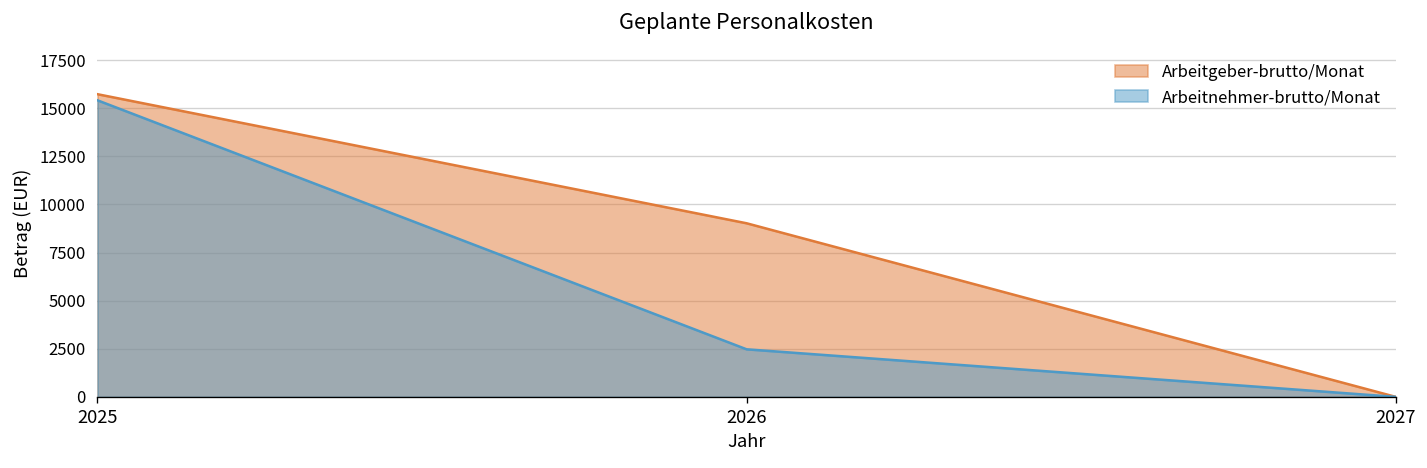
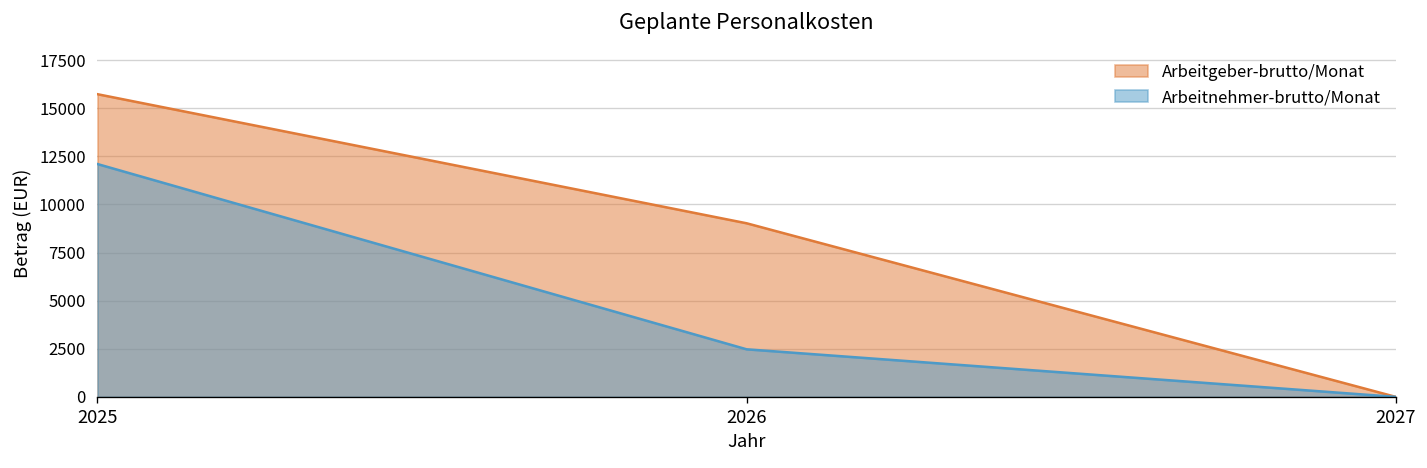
  {
    "Arbeitgeber-brutto/Monat": {
      "2025": 15700,
      "2026": 9000
    },
    "Arbeitnehmer-brutto/Monat": {
-     "2025": 15400,
+     "2025": 12100,
      "2026": 2500
    }
  }
